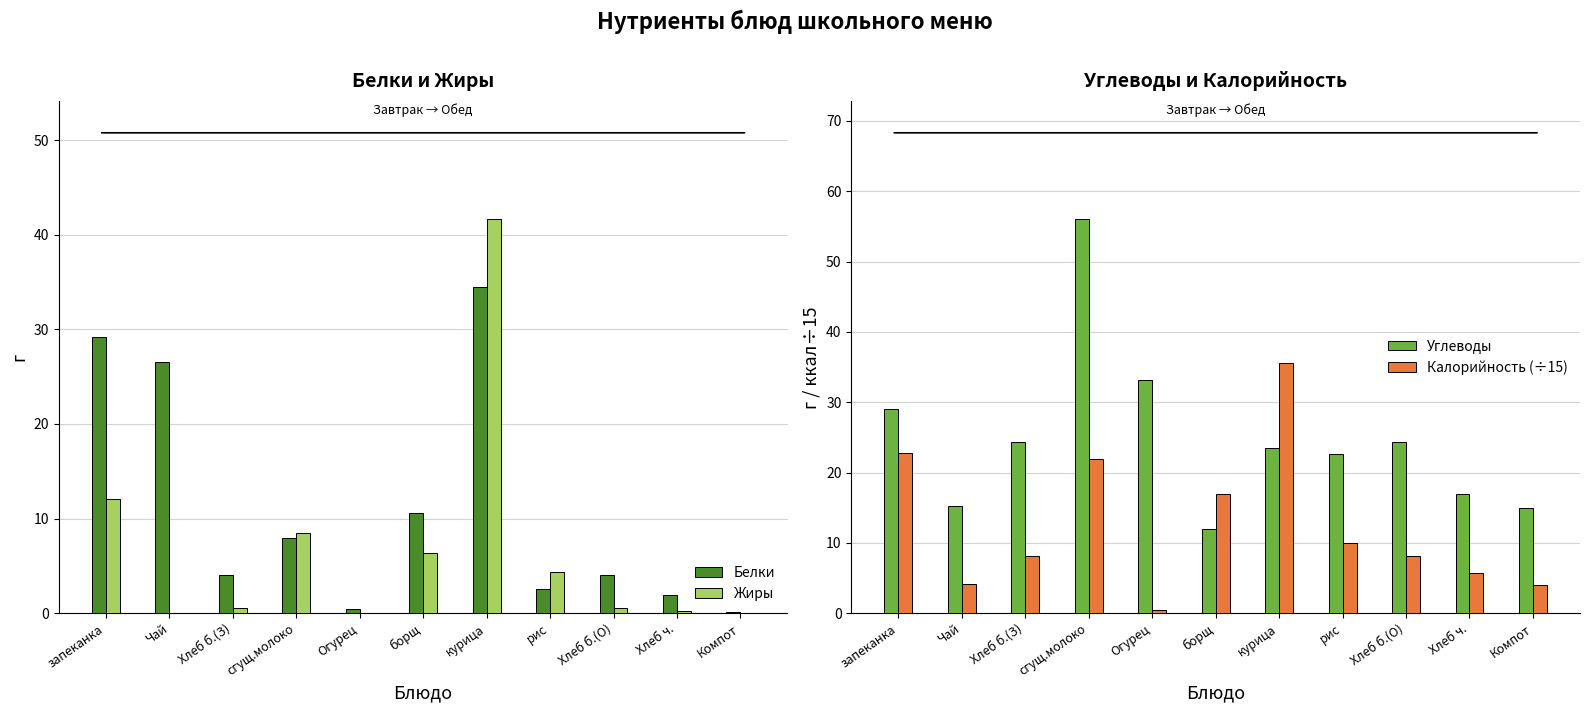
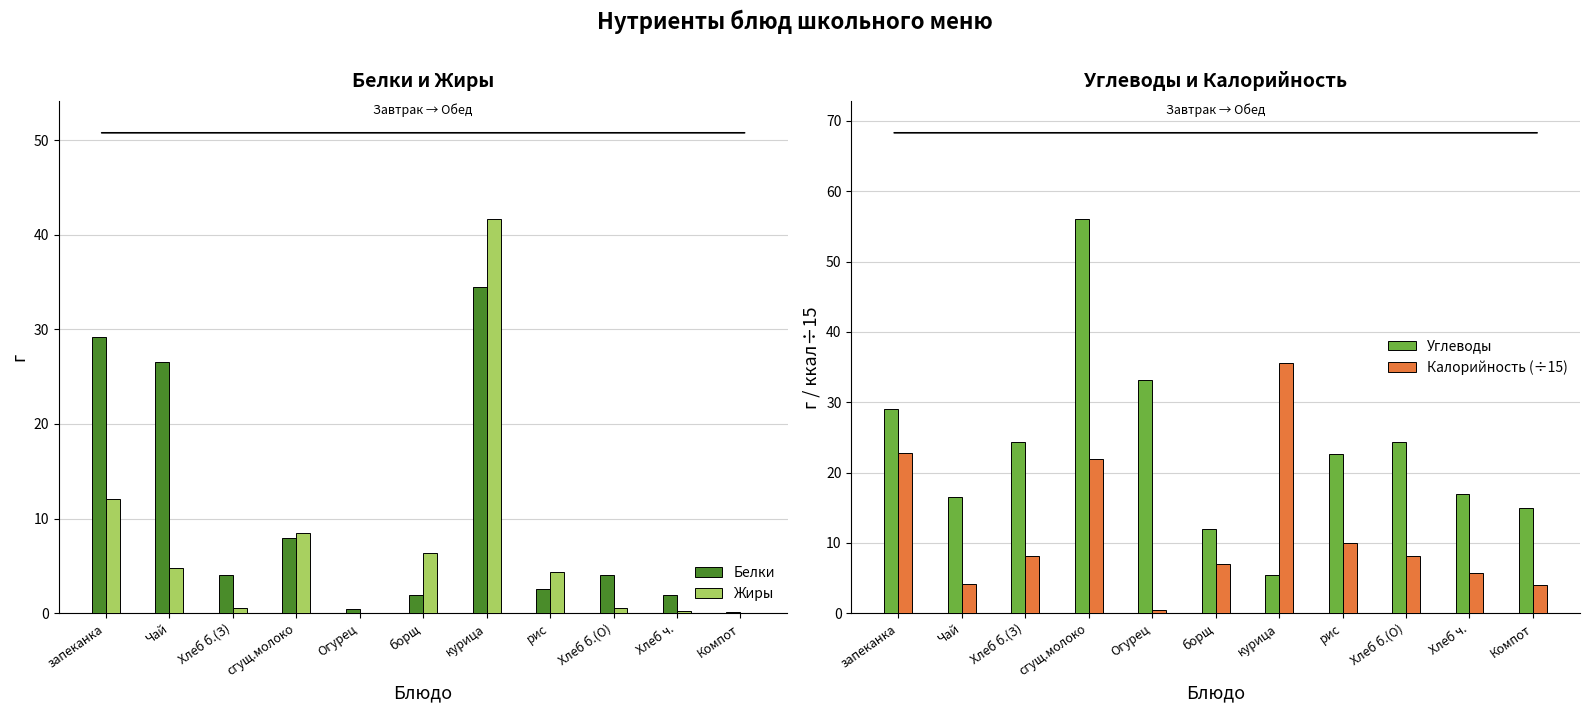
  {
    "Белки и Жиры": {
      "Белки": {
        "запеканка": 29,
        "Чай": 27,
        "Хлеб б.(З)": 4,
        "сгущ.молоко": 8,
        "Огурец": 0,
-       "борщ": 11,
+       "борщ": 2,
        "курица": 35,
        "рис": 3,
        "Хлеб б.(О)": 4,
        "Хлеб ч.": 2
      },
      "Жиры": {
        "запеканка": 12,
-       "Чай": 0,
+       "Чай": 5,
        "Хлеб б.(З)": 1,
        "сгущ.молоко": 9,
        "борщ": 6,
        "курица": 42,
        "рис": 4,
        "Хлеб б.(О)": 1,
        "Хлеб ч.": 0,
        "Компот": 0
      }
    },
    "Углеводы и Калорийность": {
      "Углеводы": {
        "запеканка": 29,
-       "Чай": 15,
+       "Чай": 16,
        "Хлеб б.(З)": 24,
        "сгущ.молоко": 56,
        "Огурец": 33,
        "борщ": 12,
-       "курица": 23,
+       "курица": 5,
        "рис": 23,
        "Хлеб б.(О)": 24,
        "Хлеб ч.": 17,
        "Компот": 15
      },
      "Калорийность (÷15)": {
        "запеканка": 23,
        "Чай": 4,
        "Хлеб б.(З)": 8,
        "сгущ.молоко": 22,
        "Огурец": 0,
-       "борщ": 17,
+       "борщ": 7,
        "курица": 36,
        "рис": 10,
        "Хлеб б.(О)": 8,
        "Хлеб ч.": 6,
        "Компот": 4
      }
    }
  }
